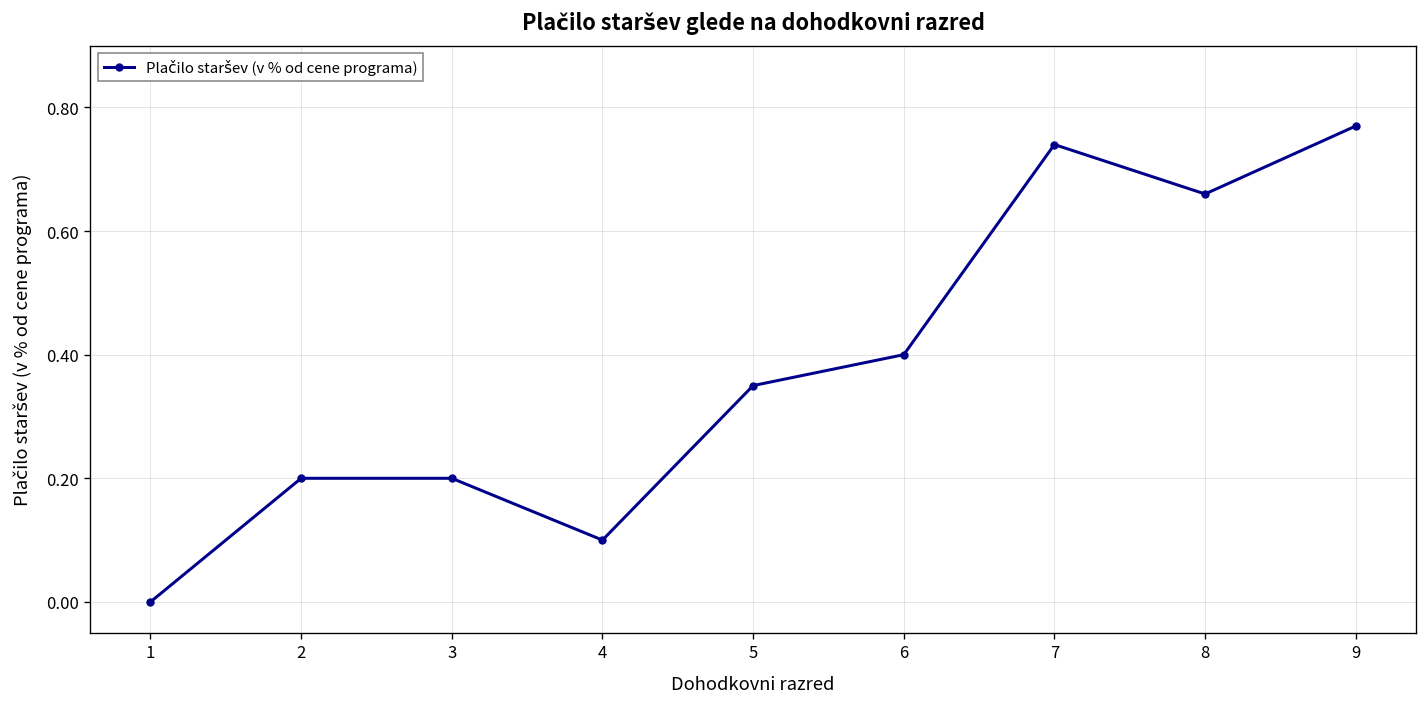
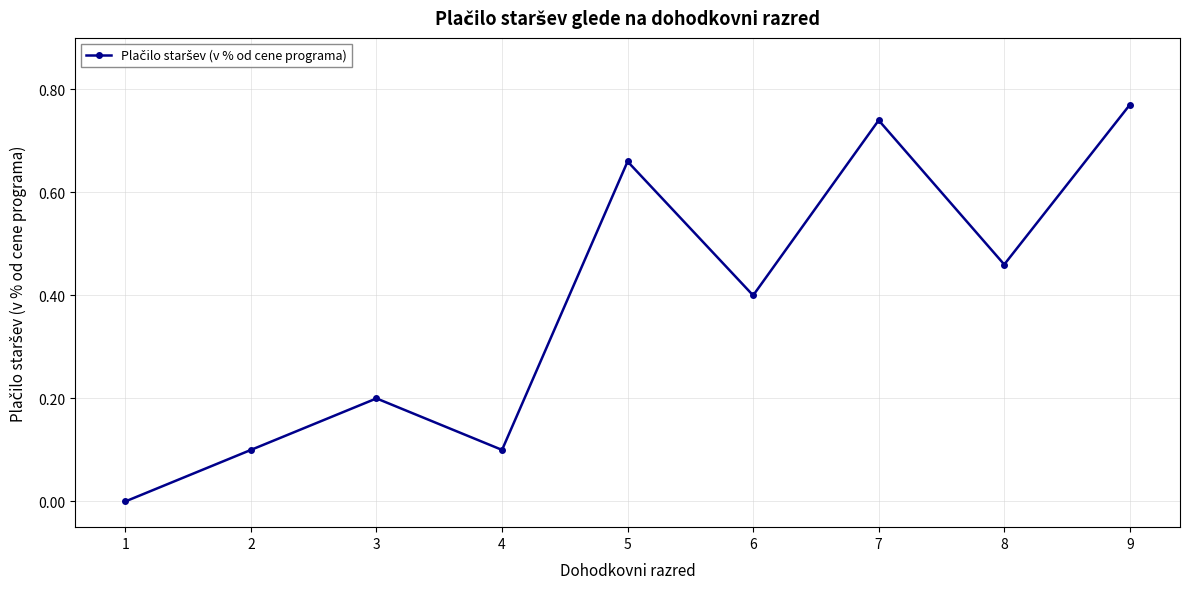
  {
    "1": 0.00,
-   "2": 0.2,
+   "2": 0.1,
    "3": 0.20,
    "4": 0.10,
-   "5": 0.35,
+   "5": 0.66,
    "6": 0.40,
    "7": 0.74,
-   "8": 0.66,
+   "8": 0.46,
    "9": 0.77
  }
